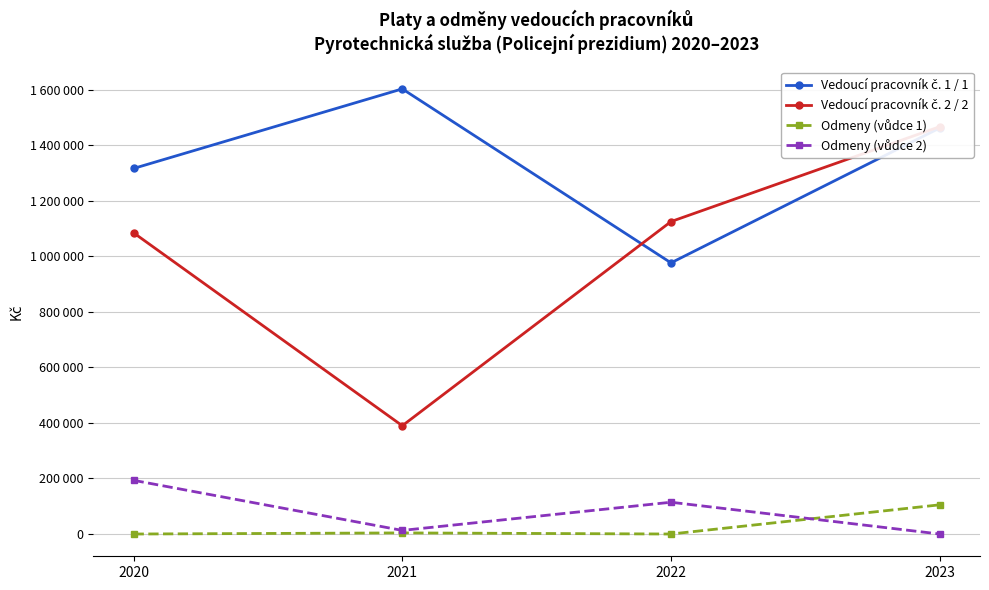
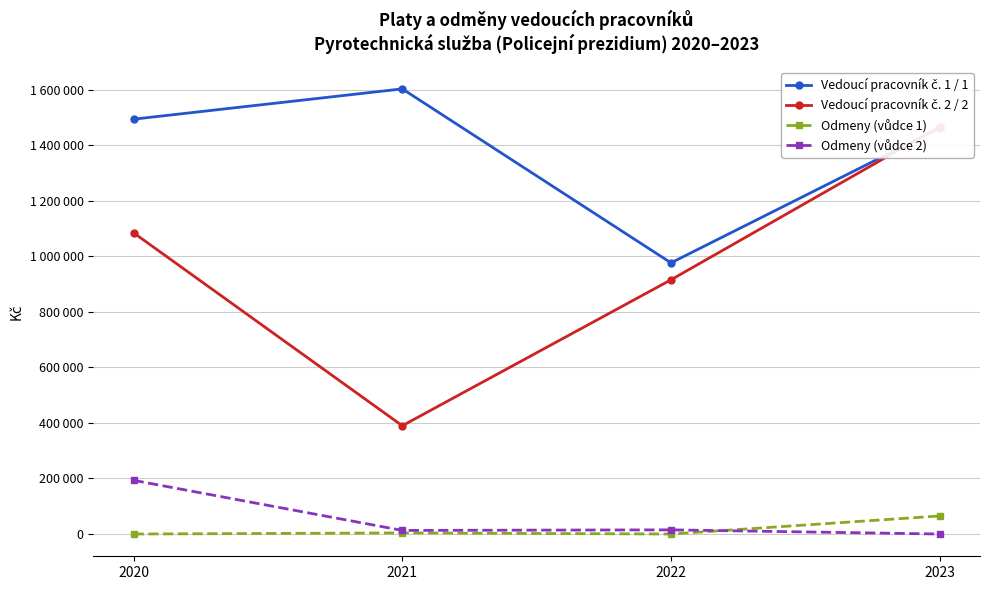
  {
    "Vedoucí pracovník č. 1 / 1": {
-     "2020": 1320000,
+     "2020": 1490000,
      "2021": 1600000,
      "2022": 980000
    },
    "Vedoucí pracovník č. 2 / 2": {
      "2020": 1080000,
      "2021": 390000,
-     "2022": 1130000
+     "2022": 920000
    },
    "Odmeny (vůdce 1)": {
      "2020": 0,
      "2022": 0,
-     "2023": 110000
+     "2023": 70000
    },
    "Odmeny (vůdce 2)": {
      "2020": 190000,
-     "2022": 110000,
+     "2022": 20000,
      "2023": 0
    }
  }
